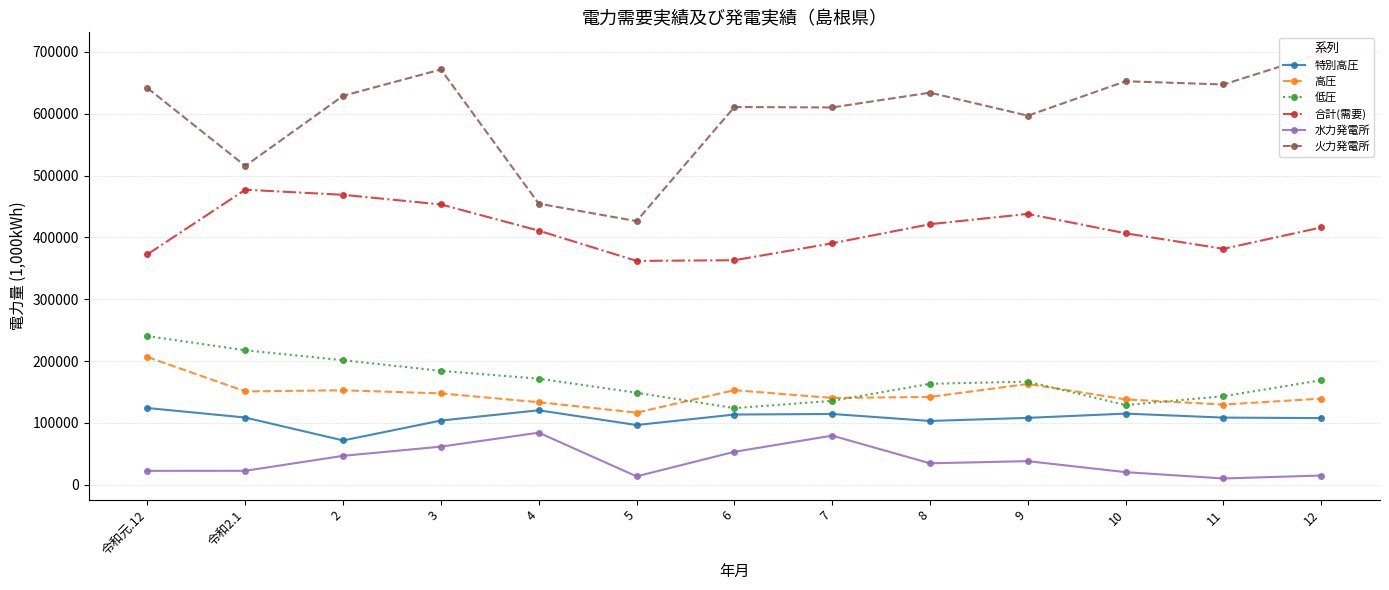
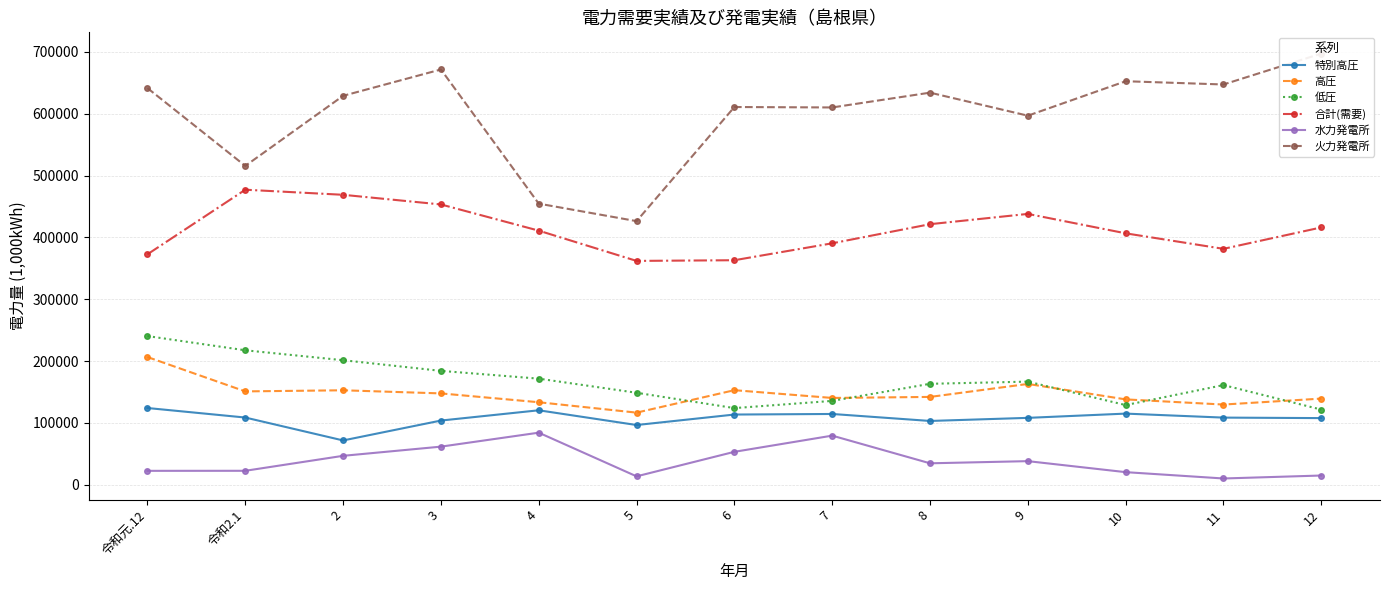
  {
    "特別高圧": {
      "令和元.12": 120000,
      "令和2.1": 110000,
      "2": 70000,
      "3": 100000,
      "4": 120000,
      "5": 100000,
      "6": 110000,
      "7": 110000,
      "8": 100000,
      "9": 110000,
      "10": 120000,
      "11": 110000,
      "12": 110000
    },
    "高圧": {
      "令和元.12": 210000,
      "令和2.1": 150000,
      "2": 150000,
      "3": 150000,
      "4": 130000,
      "5": 120000,
      "6": 150000,
      "7": 140000,
      "8": 140000,
      "10": 140000,
      "11": 130000,
      "12": 140000
    },
    "低圧": {
      "令和元.12": 240000,
      "令和2.1": 220000,
      "2": 200000,
      "3": 180000,
      "4": 170000,
      "5": 150000,
      "6": 120000,
      "7": 140000,
      "8": 160000,
      "10": 130000,
-     "11": 140000,
-     "12": 170000
+     "11": 160000,
+     "12": 120000
    },
    "合計(需要)": {
      "令和元.12": 370000,
      "令和2.1": 480000,
      "2": 470000,
      "3": 450000,
      "4": 410000,
      "5": 360000,
      "6": 360000,
      "7": 390000,
      "8": 420000,
      "9": 440000,
      "10": 410000,
      "11": 380000,
      "12": 420000
    },
    "水力発電所": {
      "令和元.12": 20000,
      "令和2.1": 20000,
      "2": 50000,
      "3": 60000,
      "4": 80000,
      "5": 10000,
      "6": 50000,
      "7": 80000,
      "8": 30000,
      "9": 40000,
      "10": 20000,
      "11": 10000,
      "12": 10000
    },
    "火力発電所": {
      "令和元.12": 640000,
      "令和2.1": 520000,
      "2": 630000,
      "3": 670000,
      "4": 450000,
      "5": 430000,
      "6": 610000,
      "7": 610000,
      "8": 630000,
      "9": 600000,
      "10": 650000,
      "11": 650000
    }
  }
